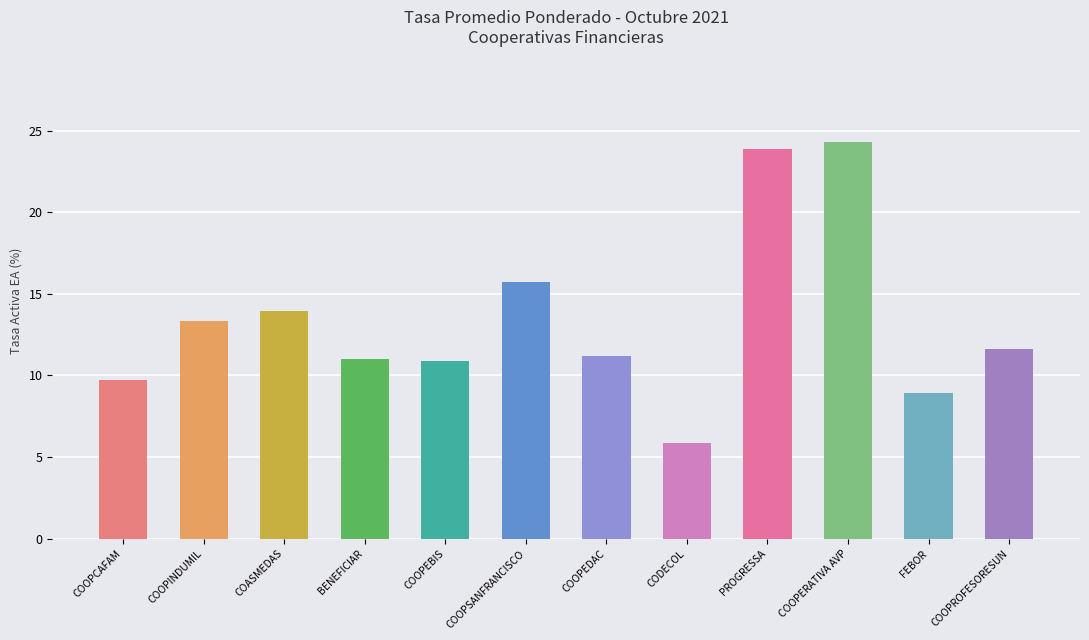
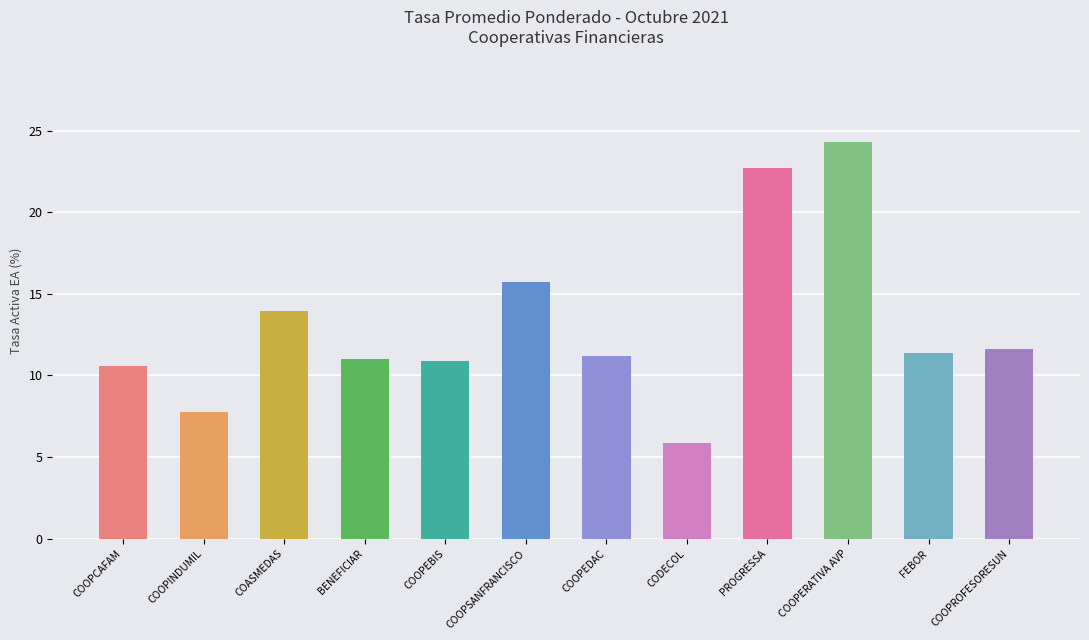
  {
-   "COOPCAFAM": 9.7,
-   "COOPINDUMIL": 13.3,
+   "COOPCAFAM": 10.6,
+   "COOPINDUMIL": 7.7,
    "COASMEDAS": 14.0,
    "BENEFICIAR": 11.0,
    "COOPEBIS": 10.9,
    "COOPSANFRANCISCO": 15.7,
    "COOPEDAC": 11.2,
    "CODECOL": 5.9,
-   "PROGRESSA": 23.9,
+   "PROGRESSA": 22.7,
    "COOPERATIVA AVP": 24.3,
-   "FEBOR": 8.9,
+   "FEBOR": 11.4,
    "COOPROFESORESUN": 11.6
  }
